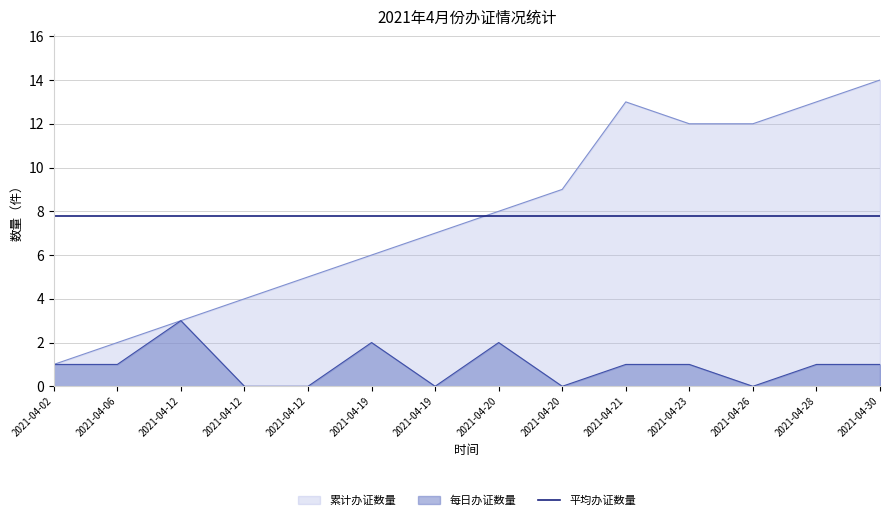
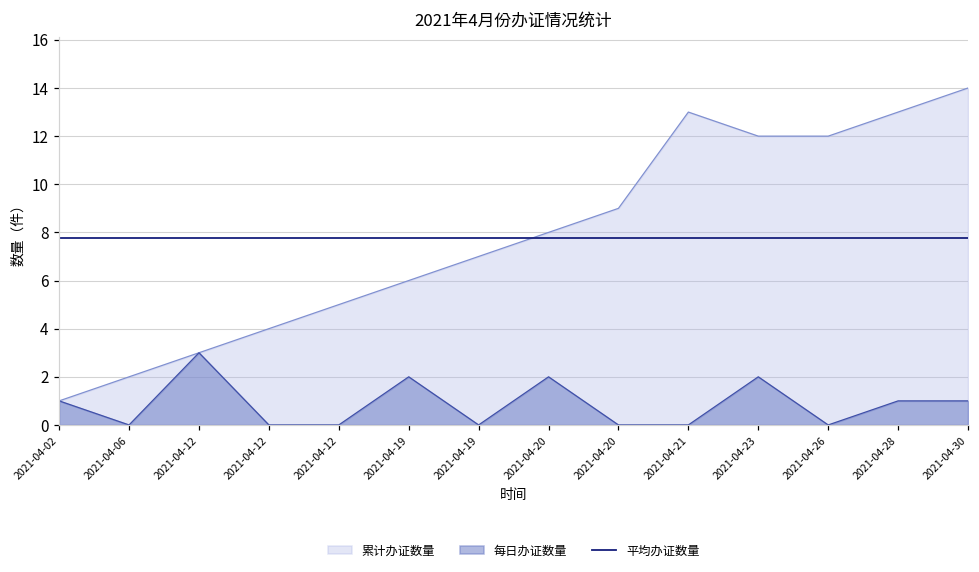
  {
    "累计办证数量": {
      "2021-04-06": 2,
      "2021-04-21": 13,
      "2021-04-23": 12,
      "2021-04-26": 12,
      "2021-04-28": 13,
      "2021-04-30": 14
    },
    "每日办证数量": {
-     "2021-04-06": 1,
-     "2021-04-21": 1,
-     "2021-04-23": 1,
+     "2021-04-06": 0,
+     "2021-04-21": 0,
+     "2021-04-23": 2,
      "2021-04-26": 0,
      "2021-04-28": 1,
      "2021-04-30": 1
    },
    "平均办证数量": {
      "2021-04-02": 7.8,
      "2021-04-06": 7.8,
      "2021-04-21": 7.8,
      "2021-04-23": 7.8,
      "2021-04-26": 7.8,
      "2021-04-28": 7.8,
      "2021-04-30": 7.8
    }
  }
